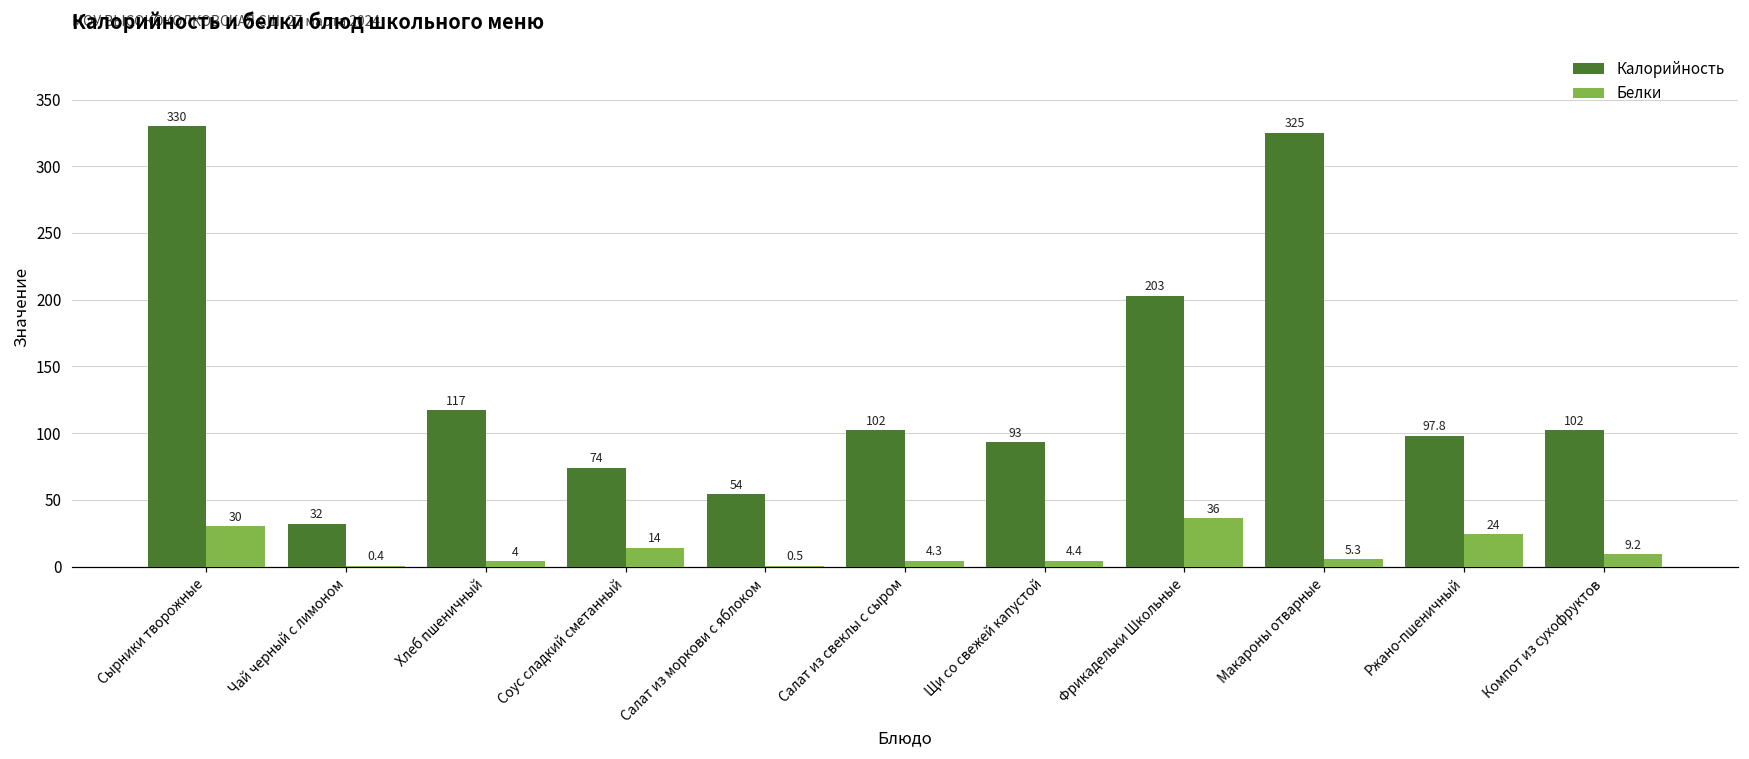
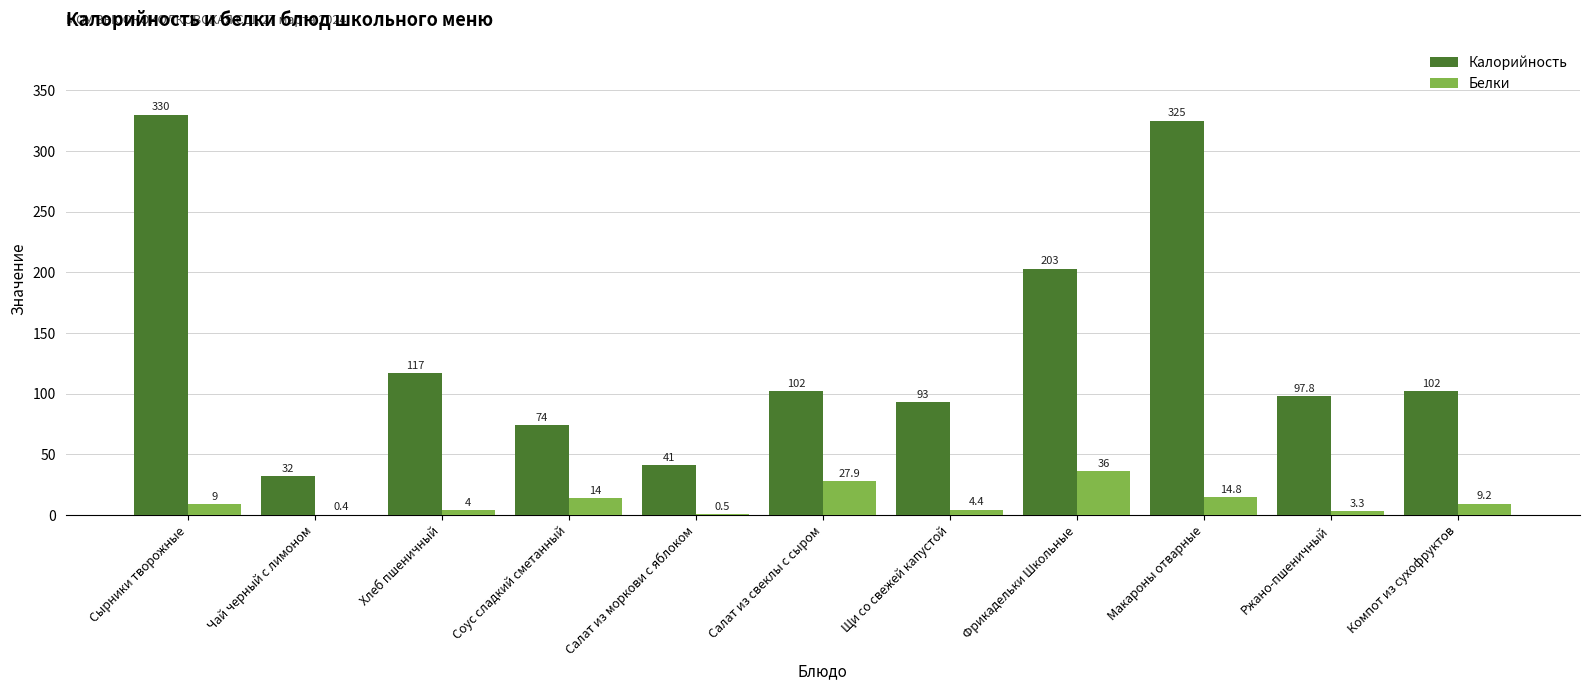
  {
    "Калорийность": {
      "Сырники творожные": 330,
      "Чай черный с лимоном": 32,
      "Хлеб пшеничный": 117,
      "Соус сладкий сметанный": 74,
-     "Салат из моркови с яблоком": 54,
+     "Салат из моркови с яблоком": 41,
      "Салат из свеклы с сыром": 102,
      "Щи со свежей капустой": 93,
      "Фрикадельки Школьные": 203,
      "Макароны отварные": 325,
      "Ржано-пшеничный": 97.8,
      "Компот из сухофруктов": 102
    },
    "Белки": {
-     "Сырники творожные": 30,
+     "Сырники творожные": 9,
      "Чай черный с лимоном": 0.4,
      "Хлеб пшеничный": 4,
      "Соус сладкий сметанный": 14,
      "Салат из моркови с яблоком": 0.5,
-     "Салат из свеклы с сыром": 4.3,
+     "Салат из свеклы с сыром": 27.9,
      "Щи со свежей капустой": 4.4,
      "Фрикадельки Школьные": 36,
-     "Макароны отварные": 5.3,
-     "Ржано-пшеничный": 24,
+     "Макароны отварные": 14.8,
+     "Ржано-пшеничный": 3.3,
      "Компот из сухофруктов": 9.2
    }
  }
